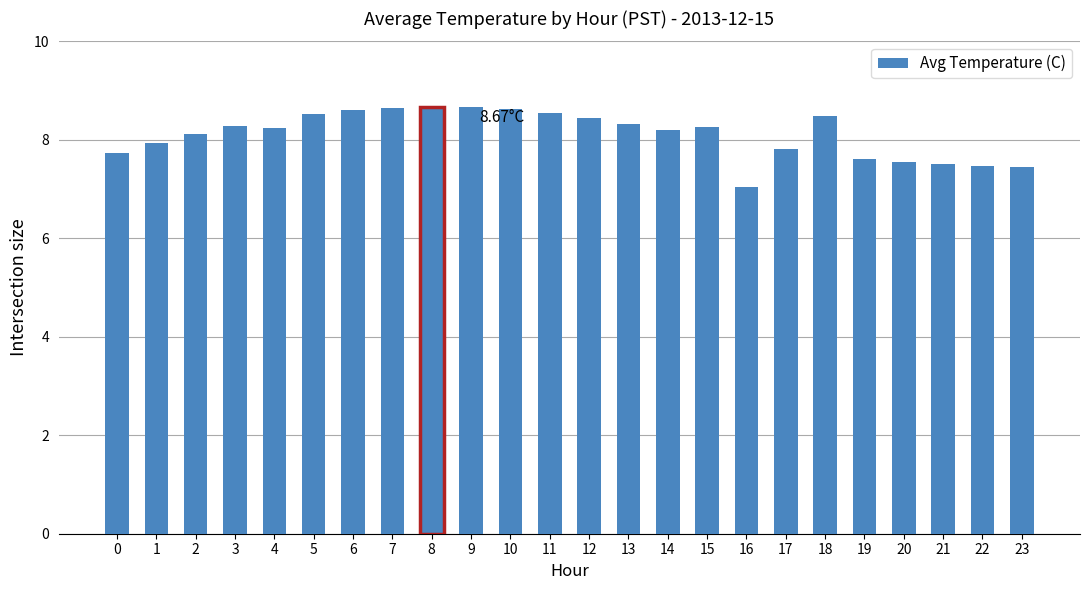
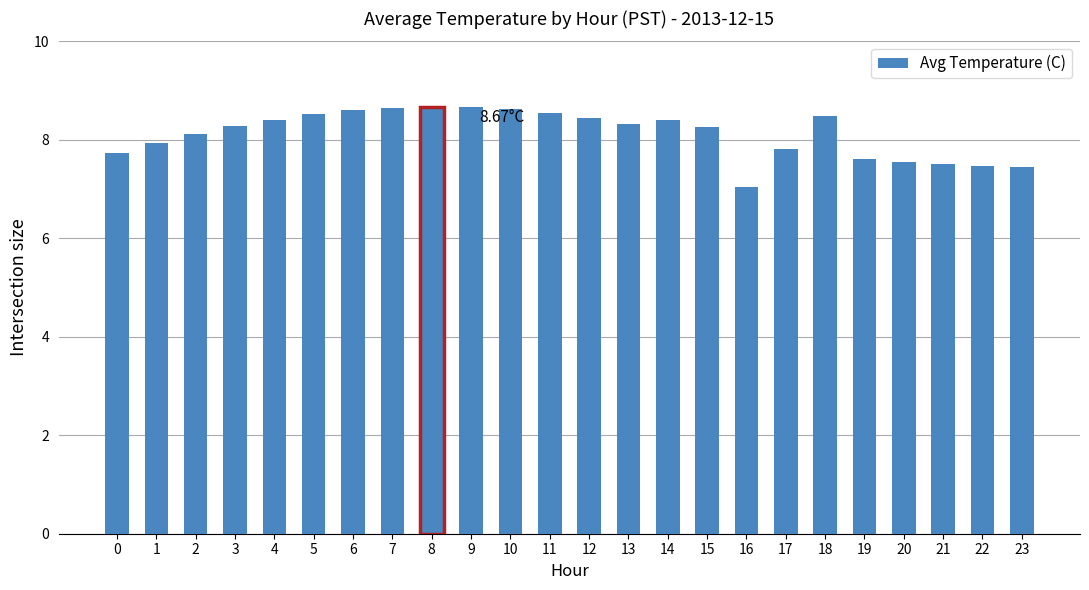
  {
    "0": 7.7,
    "1": 7.9,
    "2": 8.1,
    "3": 8.3,
-   "4": 8.2,
+   "4": 8.4,
    "5": 8.5,
    "6": 8.6,
    "7": 8.7,
    "8": 8.7,
    "9": 8.7,
    "11": 8.6,
    "12": 8.5,
    "13": 8.3,
-   "14": 8.2,
+   "14": 8.4,
    "15": 8.3,
    "16": 7.0,
    "17": 7.8,
    "18": 8.5,
    "19": 7.6,
    "20": 7.6,
    "21": 7.5,
    "22": 7.5,
    "23": 7.5
  }
